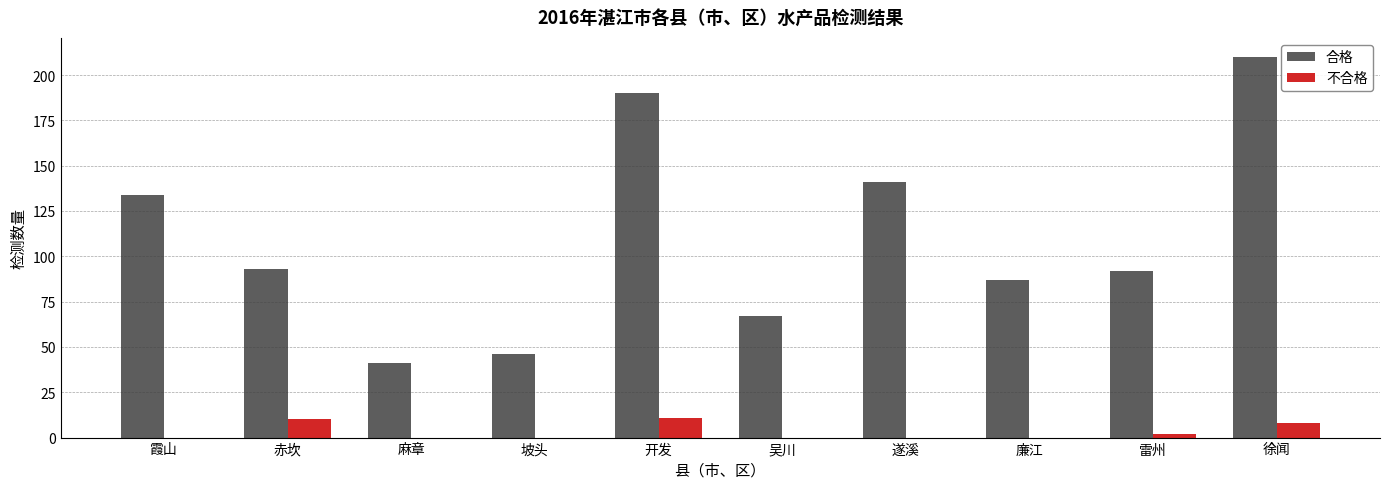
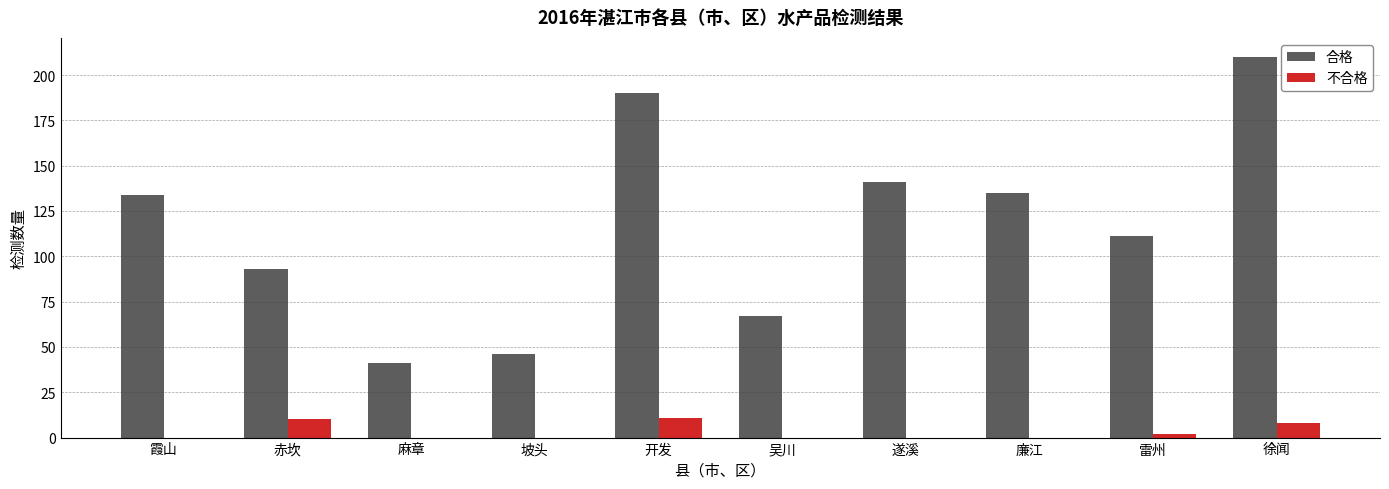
  {
    "合格": {
      "霞山": 134,
      "赤坎": 93,
      "麻章": 41,
      "坡头": 46,
      "开发": 190,
      "吴川": 67,
      "遂溪": 141,
-     "廉江": 87,
-     "雷州": 92,
+     "廉江": 135,
+     "雷州": 111,
      "徐闻": 210
    },
    "不合格": {
      "霞山": 0,
      "赤坎": 10,
      "麻章": 0,
      "坡头": 0,
      "开发": 11,
      "吴川": 0,
      "遂溪": 0,
      "廉江": 0,
      "雷州": 2,
      "徐闻": 8
    }
  }
